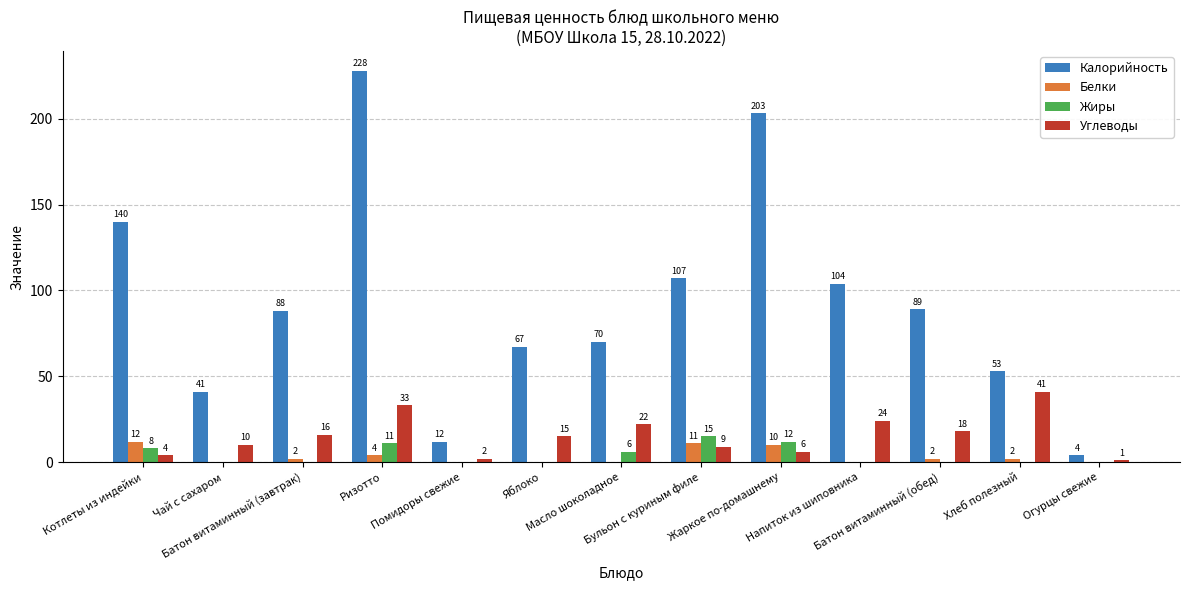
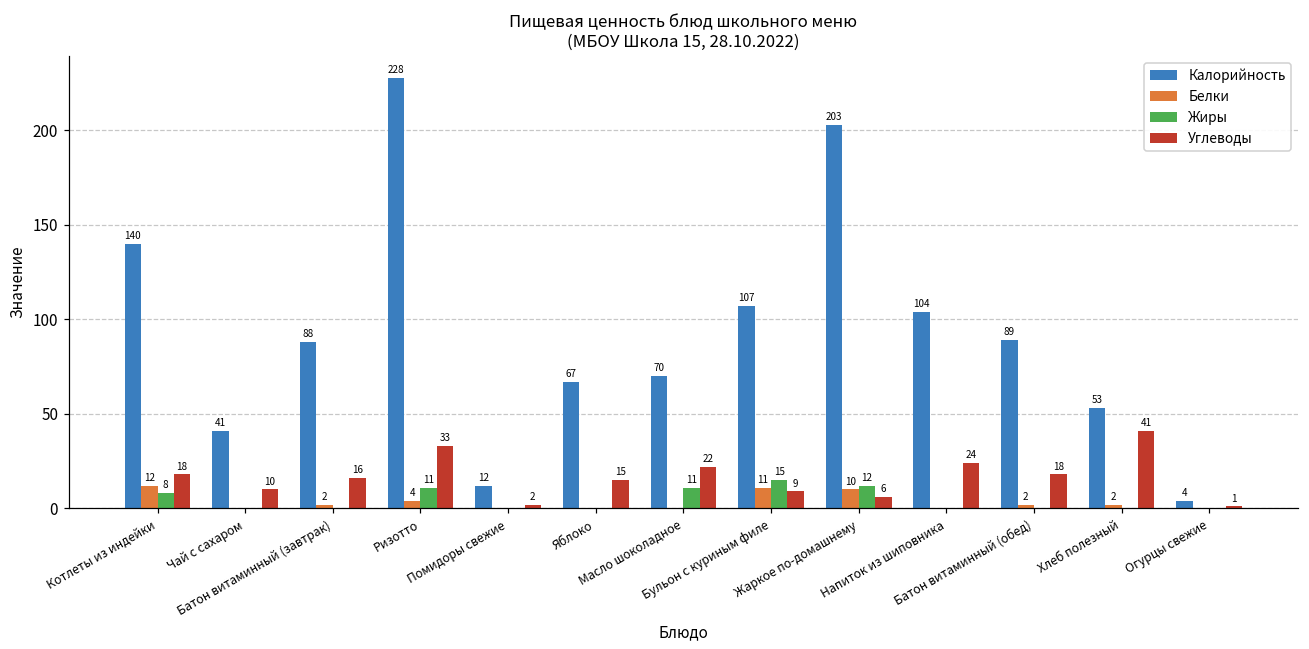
  {
    "Калорийность": {
      "Котлеты из индейки": 140,
      "Чай с сахаром": 41,
      "Батон витаминный (завтрак)": 88,
      "Ризотто": 228,
      "Помидоры свежие": 12,
      "Яблоко": 67,
      "Масло шоколадное": 70,
      "Бульон с куриным филе": 107,
      "Жаркое по-домашнему": 203,
      "Напиток из шиповника": 104,
      "Батон витаминный (обед)": 89,
      "Хлеб полезный": 53,
      "Огурцы свежие": 4
    },
    "Белки": {
      "Котлеты из индейки": 12,
      "Батон витаминный (завтрак)": 2,
      "Ризотто": 4,
      "Бульон с куриным филе": 11,
      "Жаркое по-домашнему": 10,
      "Батон витаминный (обед)": 2,
      "Хлеб полезный": 2
    },
    "Жиры": {
      "Котлеты из индейки": 8,
      "Ризотто": 11,
-     "Масло шоколадное": 6,
+     "Масло шоколадное": 11,
      "Бульон с куриным филе": 15,
      "Жаркое по-домашнему": 12
    },
    "Углеводы": {
-     "Котлеты из индейки": 4,
+     "Котлеты из индейки": 18,
      "Чай с сахаром": 10,
      "Батон витаминный (завтрак)": 16,
      "Ризотто": 33,
      "Помидоры свежие": 2,
      "Яблоко": 15,
      "Масло шоколадное": 22,
      "Бульон с куриным филе": 9,
      "Жаркое по-домашнему": 6,
      "Напиток из шиповника": 24,
      "Батон витаминный (обед)": 18,
      "Хлеб полезный": 41,
      "Огурцы свежие": 1
    }
  }
